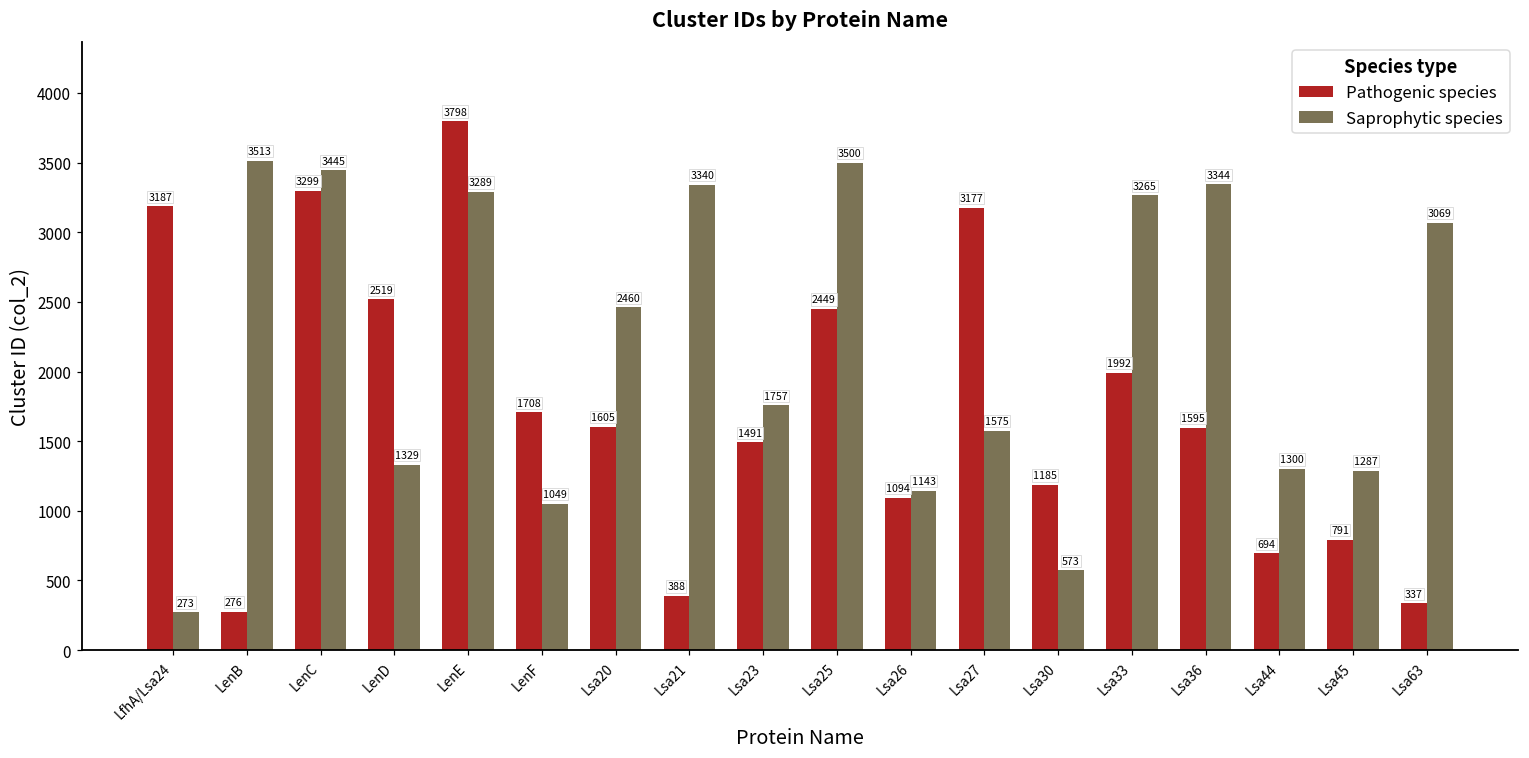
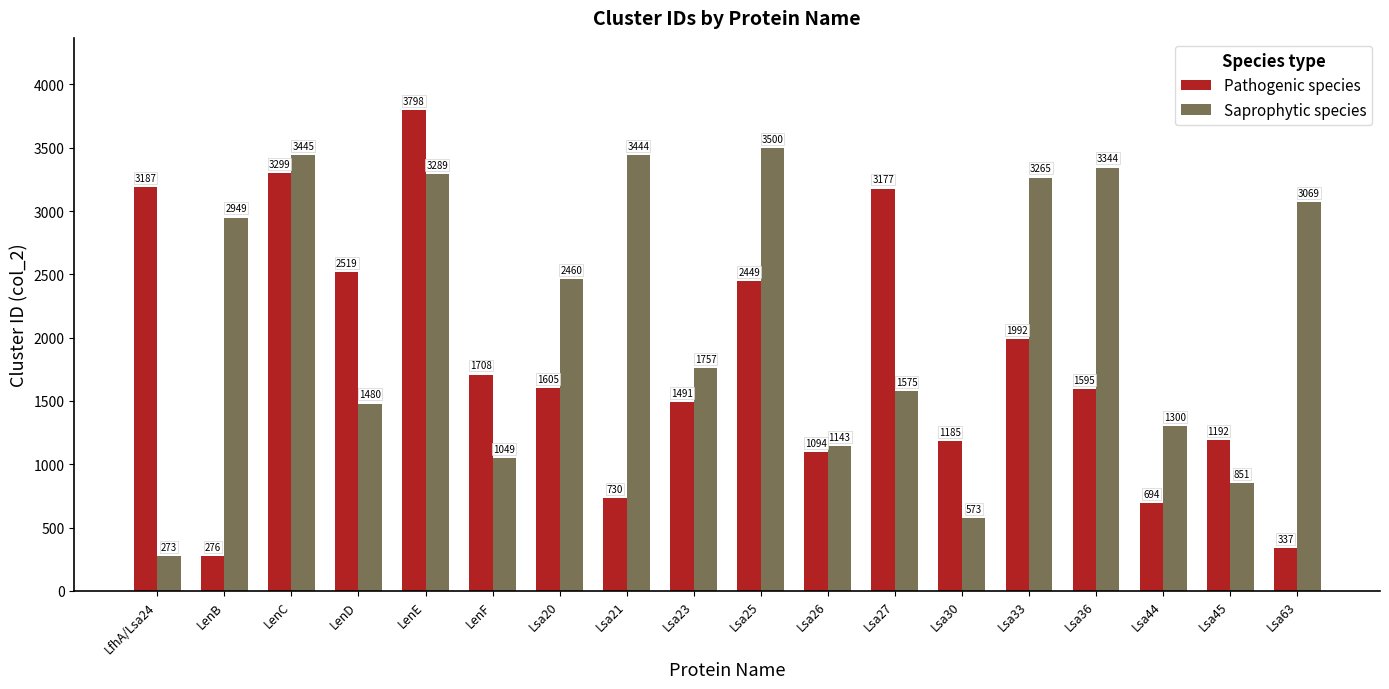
  {
    "Pathogenic species": {
-     "Lsa21": 388,
-     "Lsa45": 791
+     "Lsa21": 730,
+     "Lsa45": 1192
    },
    "Saprophytic species": {
-     "LenB": 3513,
-     "LenD": 1329,
-     "Lsa21": 3340,
-     "Lsa45": 1287
+     "LenB": 2949,
+     "LenD": 1480,
+     "Lsa21": 3444,
+     "Lsa45": 851
    }
  }
